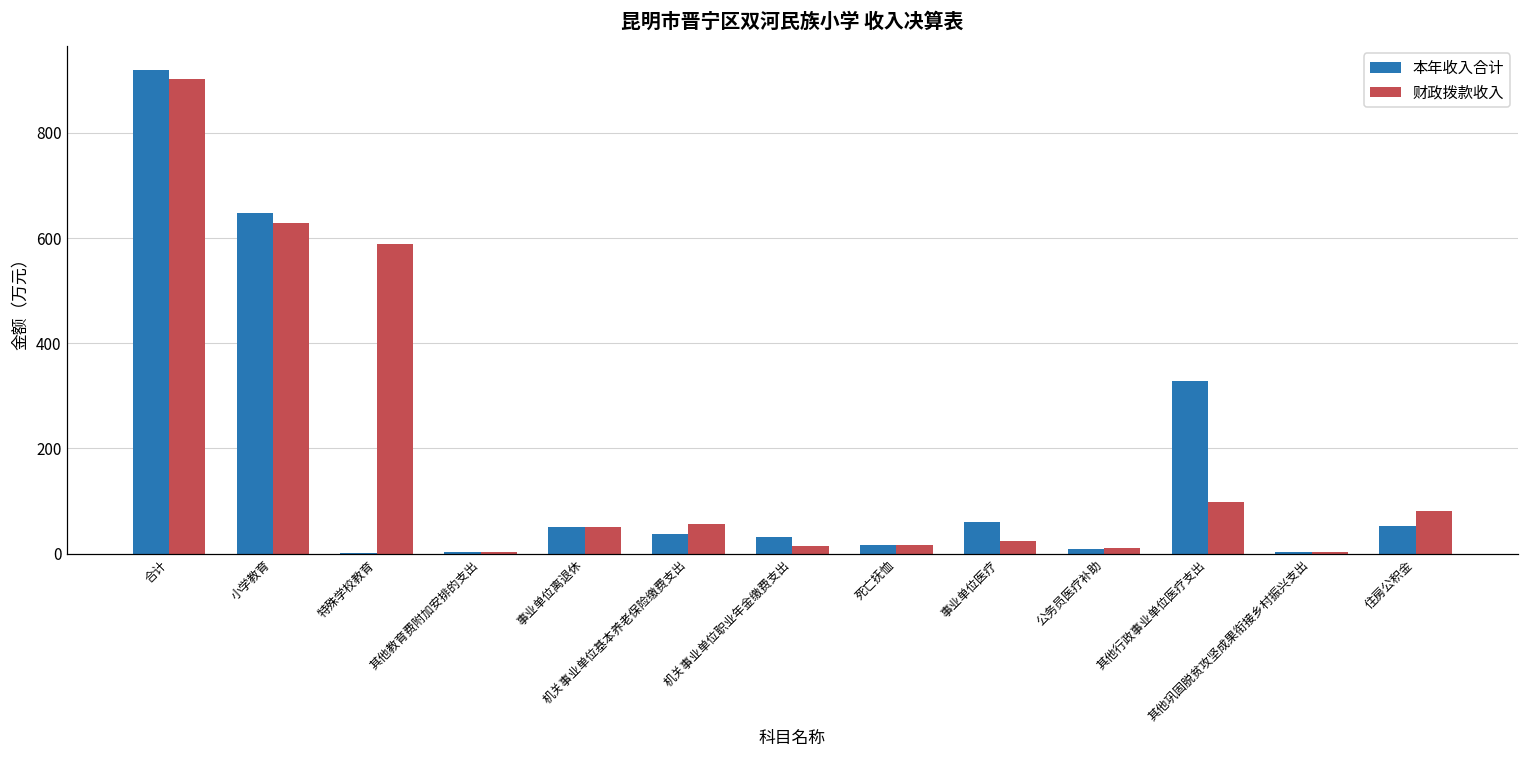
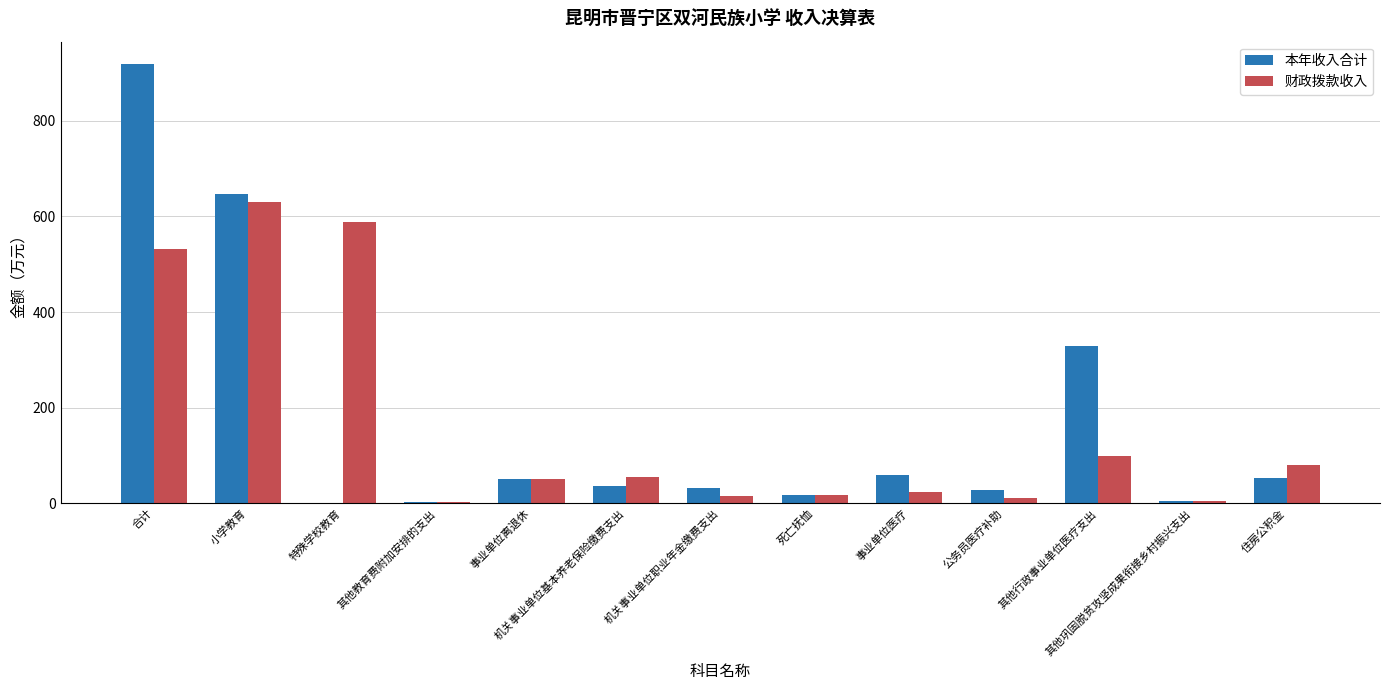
  {
    "本年收入合计": {
      "合计": 920,
      "小学教育": 650,
      "事业单位离退休": 50,
      "机关事业单位基本养老保险缴费支出": 40,
      "机关事业单位职业年金缴费支出": 30,
      "死亡抚恤": 20,
      "事业单位医疗": 60,
-     "公务员医疗补助": 10,
+     "公务员医疗补助": 30,
      "其他行政事业单位医疗支出": 330,
      "住房公积金": 50
    },
    "财政拨款收入": {
-     "合计": 900,
+     "合计": 530,
      "小学教育": 630,
      "特殊学校教育": 590,
      "事业单位离退休": 50,
      "机关事业单位基本养老保险缴费支出": 60,
      "机关事业单位职业年金缴费支出": 10,
      "死亡抚恤": 20,
      "事业单位医疗": 20,
      "公务员医疗补助": 10,
      "其他行政事业单位医疗支出": 100,
      "住房公积金": 80
    }
  }
